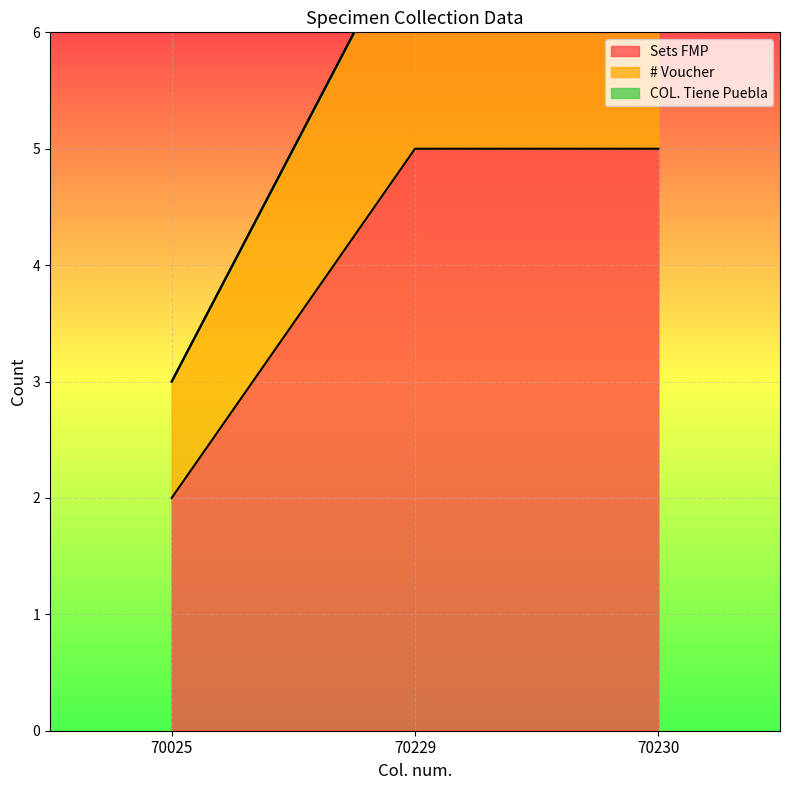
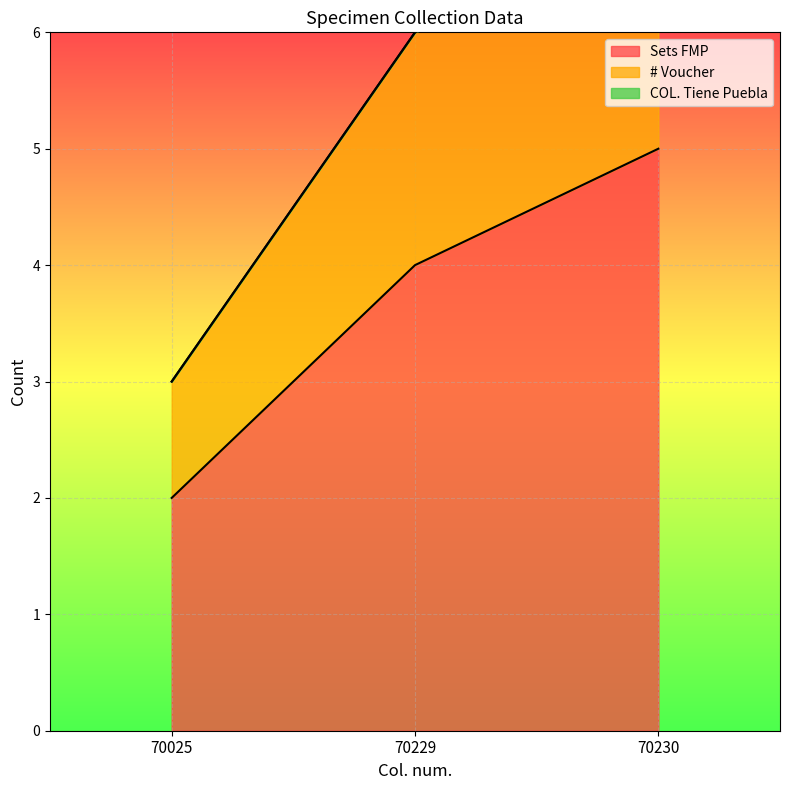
  {
    "Sets FMP": {
      "70025": 2,
-     "70229": 5,
+     "70229": 4,
      "70230": 5
    }
  }
